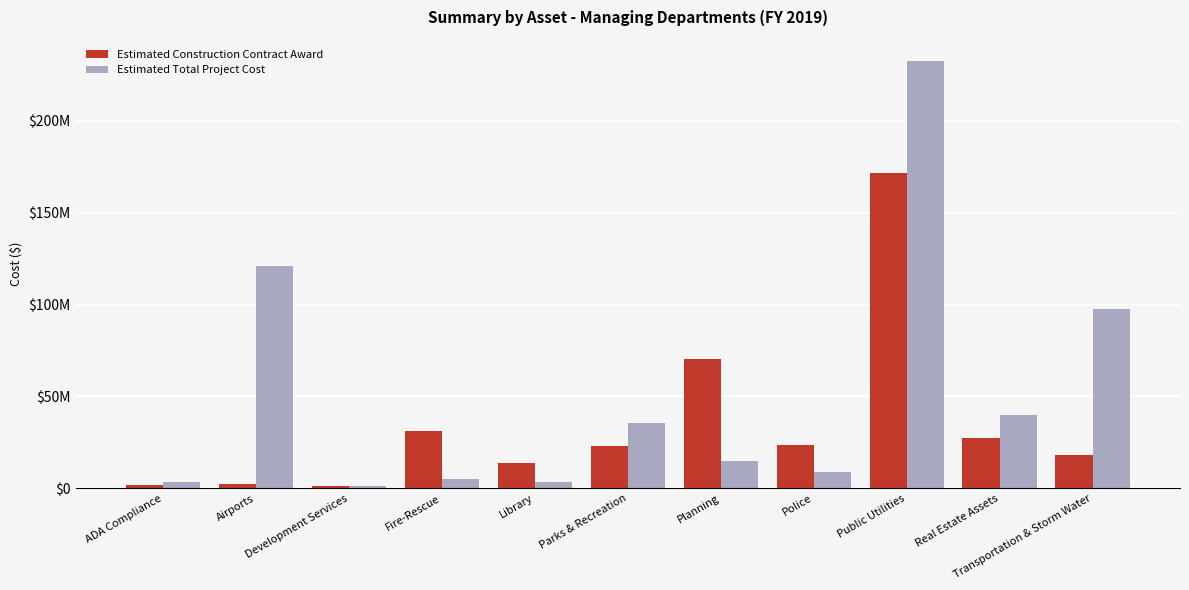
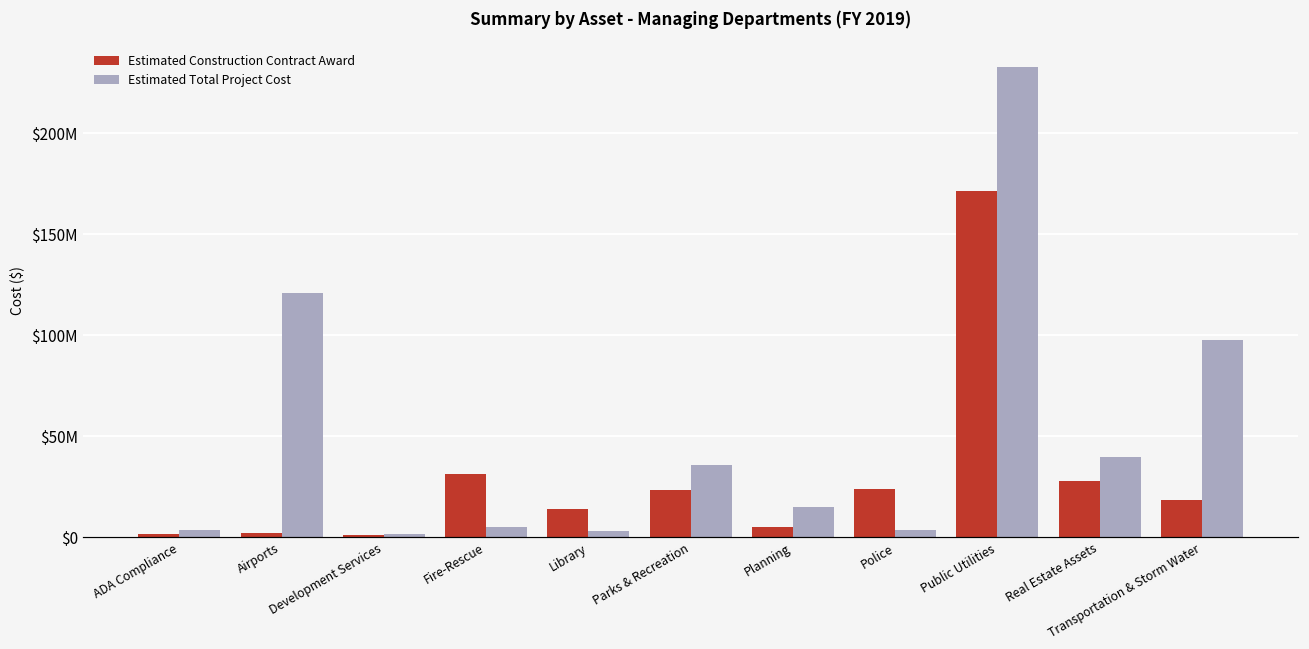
  {
    "Estimated Construction Contract Award": {
      "ADA Compliance": "$2000000",
      "Airports": "$2000000",
      "Fire-Rescue": "$31000000",
      "Library": "$14000000",
      "Parks & Recreation": "$23000000",
-     "Planning": "$70000000",
+     "Planning": "$5000000",
      "Police": "$24000000",
      "Public Utilities": "$172000000",
      "Real Estate Assets": "$28000000",
      "Transportation & Storm Water": "$18000000"
    },
    "Estimated Total Project Cost": {
      "ADA Compliance": "$3000000",
      "Airports": "$121000000",
      "Development Services": "$1000000",
      "Fire-Rescue": "$5000000",
      "Library": "$3000000",
      "Parks & Recreation": "$36000000",
      "Planning": "$15000000",
-     "Police": "$9000000",
+     "Police": "$3000000",
      "Public Utilities": "$233000000",
      "Real Estate Assets": "$40000000",
      "Transportation & Storm Water": "$98000000"
    }
  }
